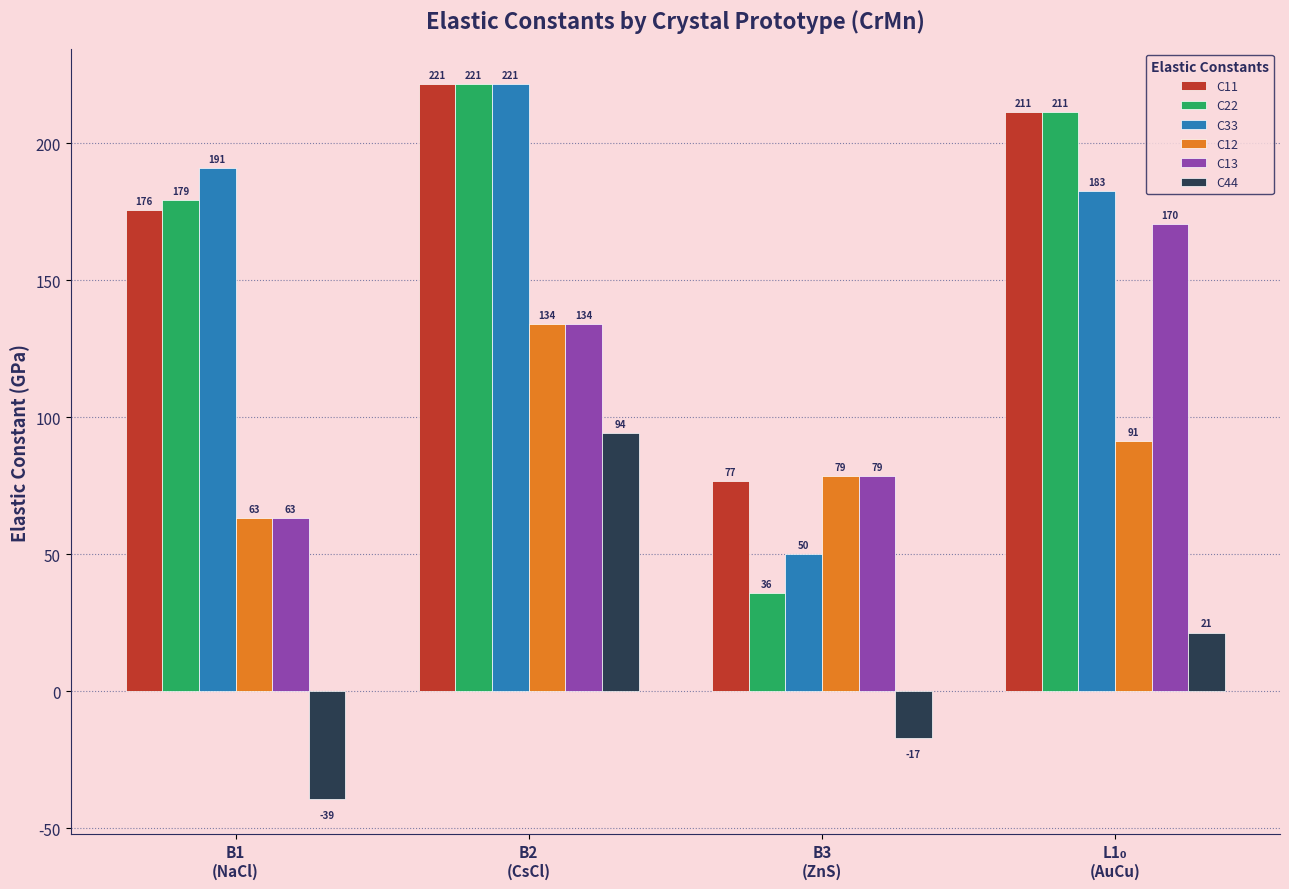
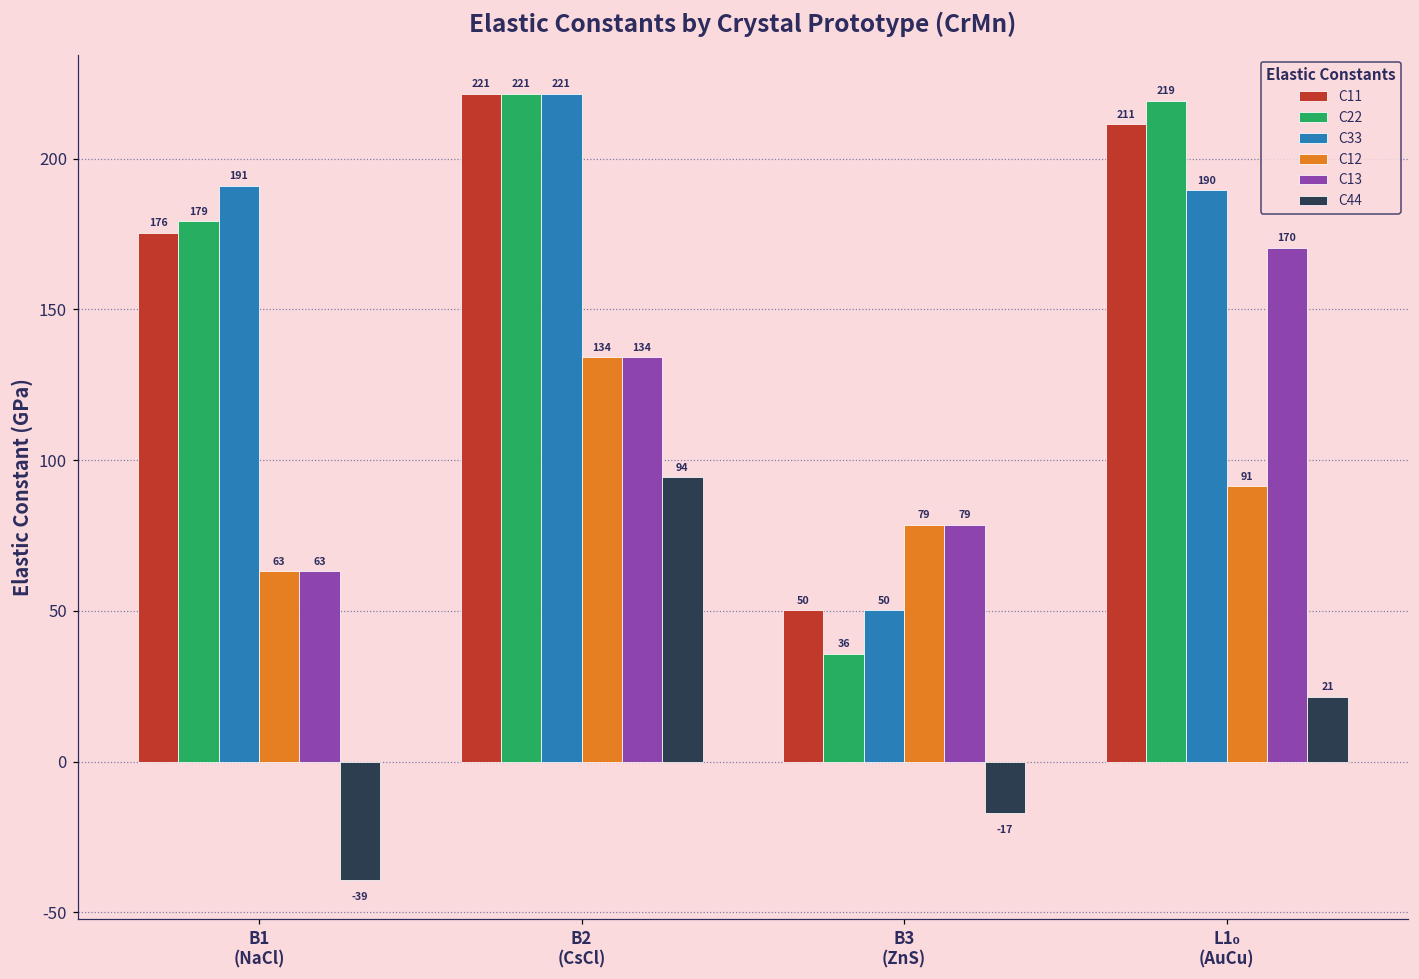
  {
    "C11": {
      "B1 (NaCl)": 176,
      "B2 (CsCl)": 221,
-     "B3 (ZnS)": 77,
+     "B3 (ZnS)": 50,
      "L1₀ (AuCu)": 211
    },
    "C22": {
      "B1 (NaCl)": 179,
      "B2 (CsCl)": 221,
      "B3 (ZnS)": 36,
-     "L1₀ (AuCu)": 211
+     "L1₀ (AuCu)": 219
    },
    "C33": {
      "B1 (NaCl)": 191,
      "B2 (CsCl)": 221,
      "B3 (ZnS)": 50,
-     "L1₀ (AuCu)": 183
+     "L1₀ (AuCu)": 190
    },
    "C12": {
      "B1 (NaCl)": 63,
      "B2 (CsCl)": 134,
      "B3 (ZnS)": 79,
      "L1₀ (AuCu)": 91
    },
    "C13": {
      "B1 (NaCl)": 63,
      "B2 (CsCl)": 134,
      "B3 (ZnS)": 79,
      "L1₀ (AuCu)": 170
    },
    "C44": {
      "B1 (NaCl)": -39,
      "B2 (CsCl)": 94,
      "B3 (ZnS)": -17,
      "L1₀ (AuCu)": 21
    }
  }
